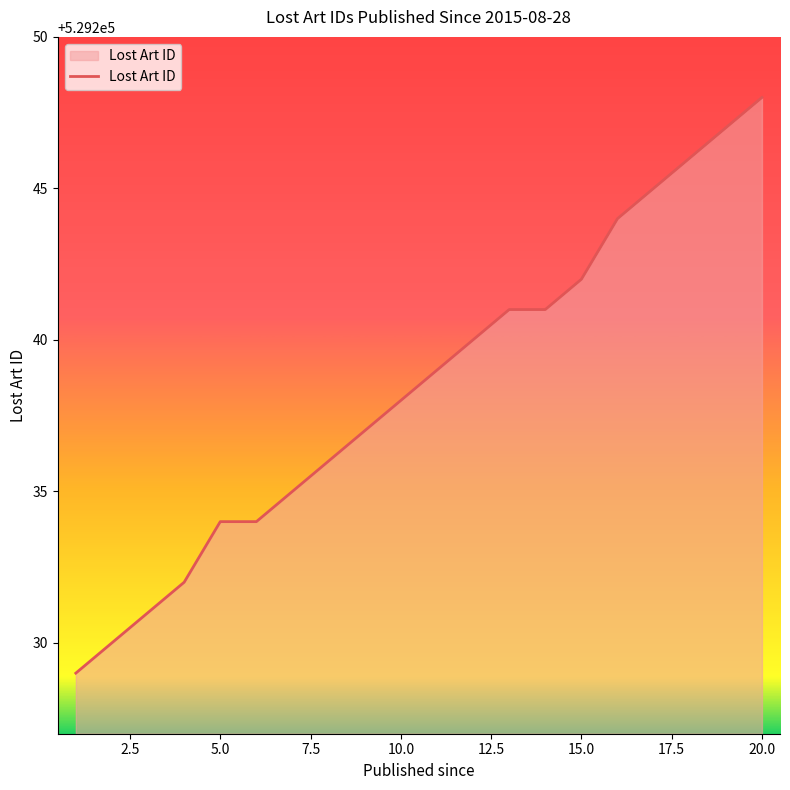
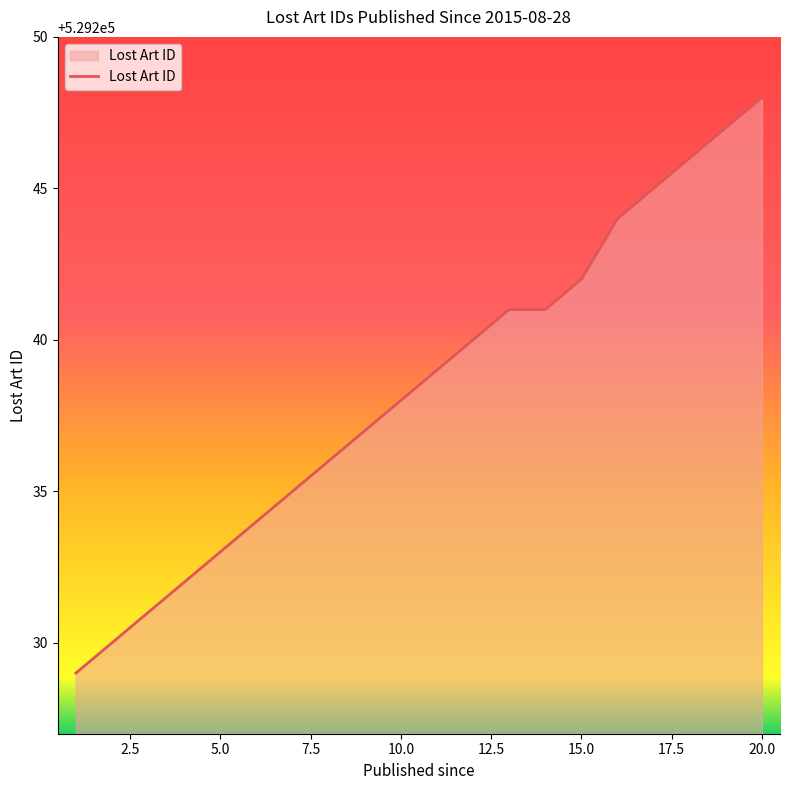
  {
-   "5.0": 529234,
+   "5.0": 529233,
    "10.0": 529238,
    "15.0": 529242,
    "20.0": 529248
  }
